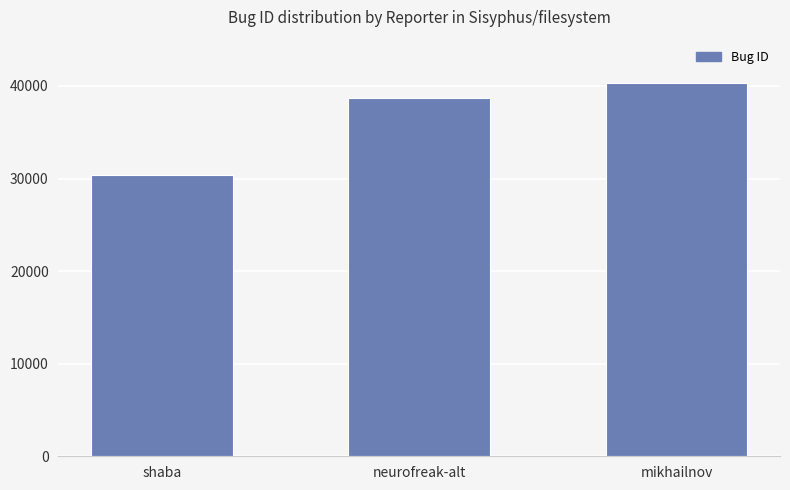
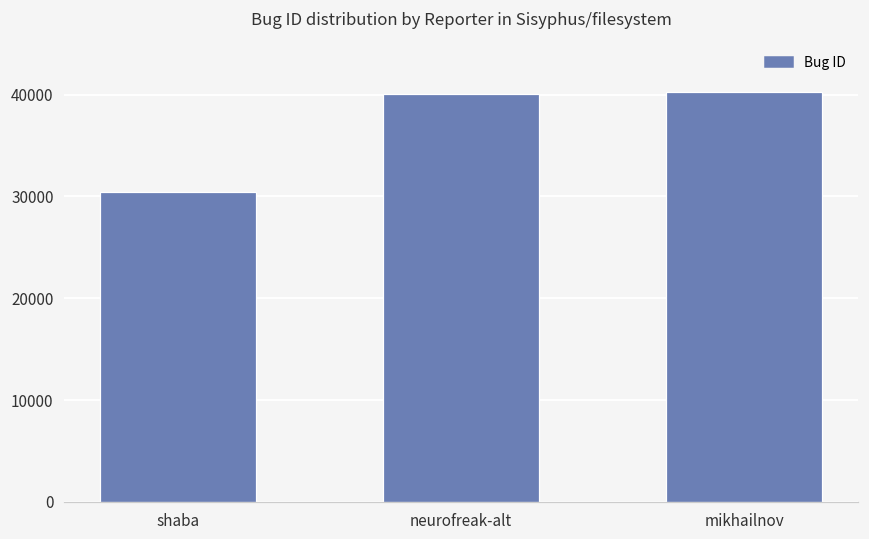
  {
    "shaba": 30000,
-   "neurofreak-alt": 39000,
+   "neurofreak-alt": 40000,
    "mikhailnov": 40000
  }
